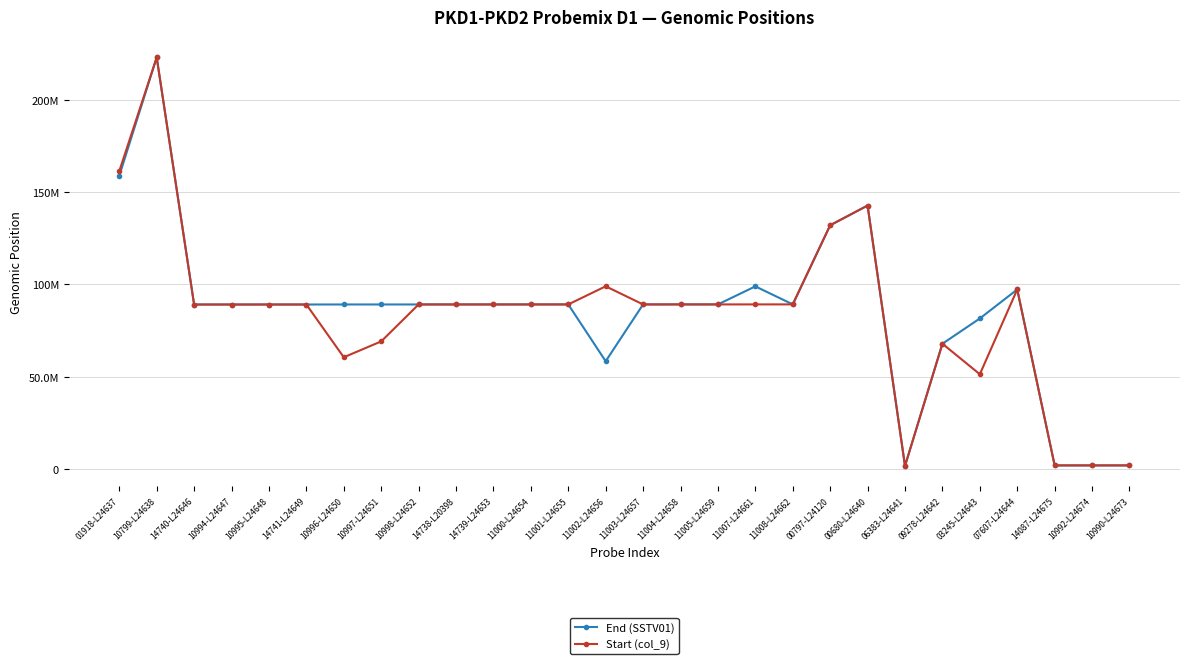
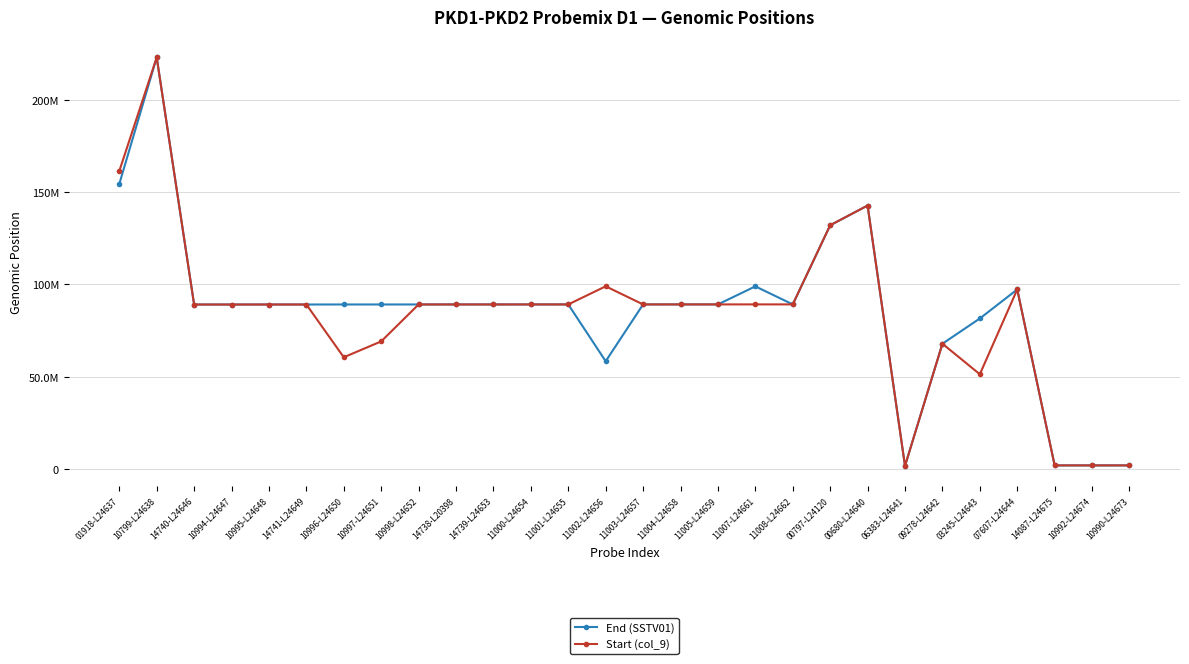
  {
    "End (SSTV01)": {
-     "01918-L24637": 159000000,
+     "01918-L24637": 154000000,
      "10996-L24650": 89000000,
      "10997-L24651": 89000000,
      "11002-L24656": 58000000,
      "11007-L24661": 99000000,
      "03245-L24643": 82000000
    },
    "Start (col_9)": {
      "01918-L24637": 161000000,
      "10996-L24650": 61000000,
      "10997-L24651": 69000000,
      "11002-L24656": 99000000,
      "11007-L24661": 89000000,
      "03245-L24643": 51000000
    }
  }
